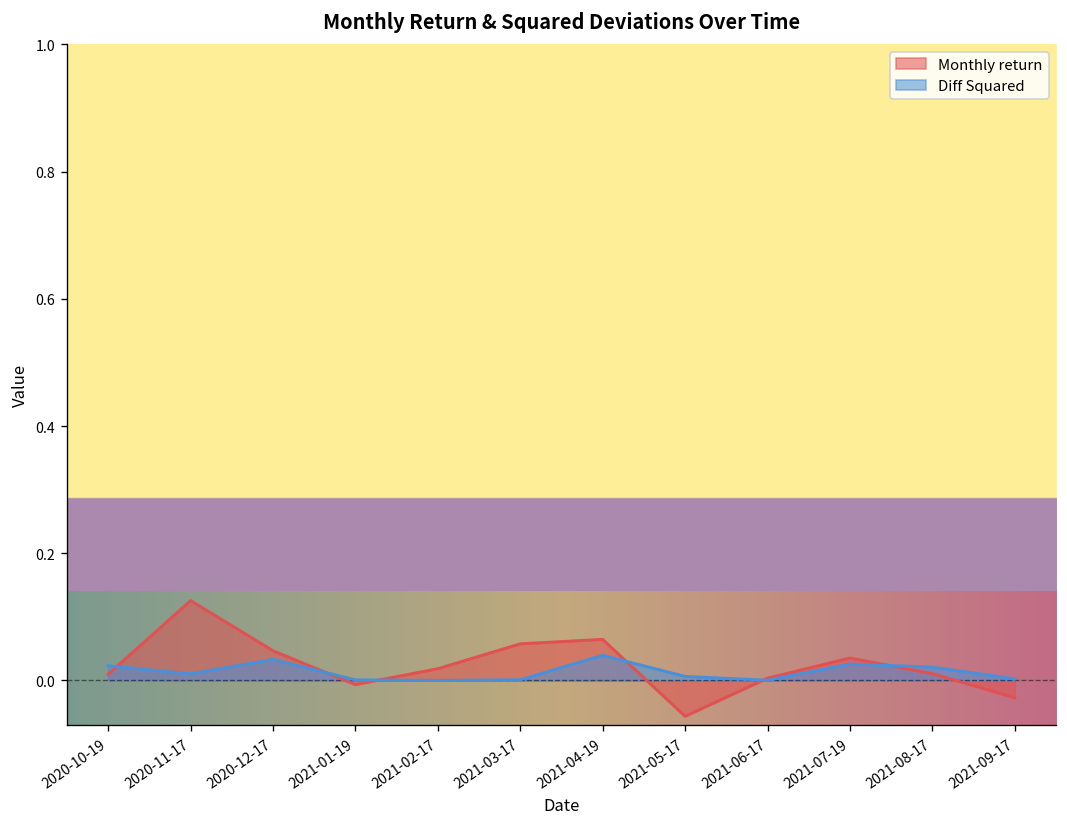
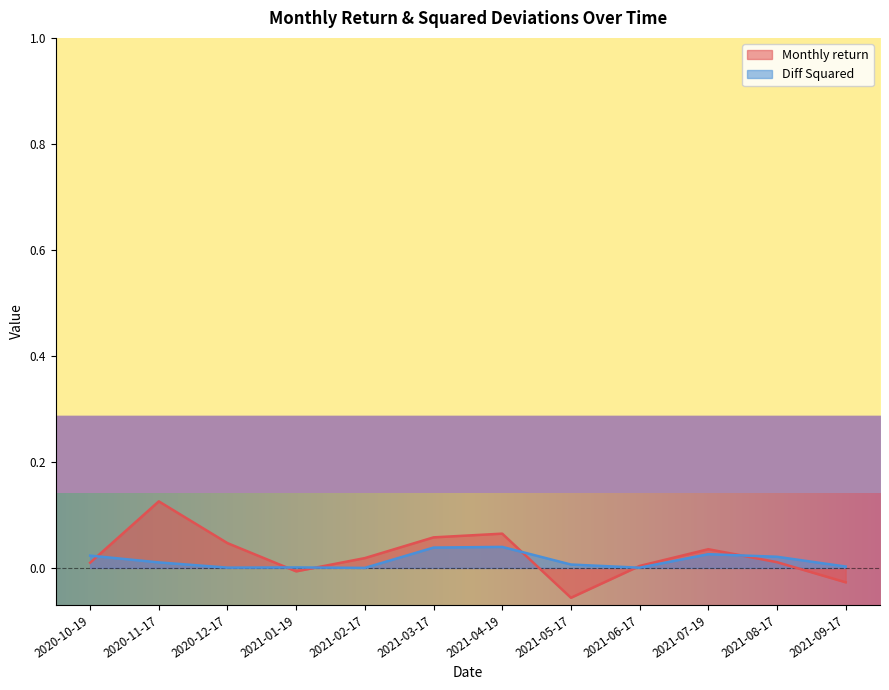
  {
    "Diff Squared": {
      "2020-10-19": 0.02,
      "2020-11-17": 0.01,
-     "2020-12-17": 0.03,
+     "2020-12-17": 0.00,
      "2021-02-17": 0.00,
-     "2021-03-17": 0.00,
+     "2021-03-17": 0.04,
      "2021-04-19": 0.04,
      "2021-05-17": 0.01,
      "2021-07-19": 0.03,
      "2021-08-17": 0.02
    }
  }
